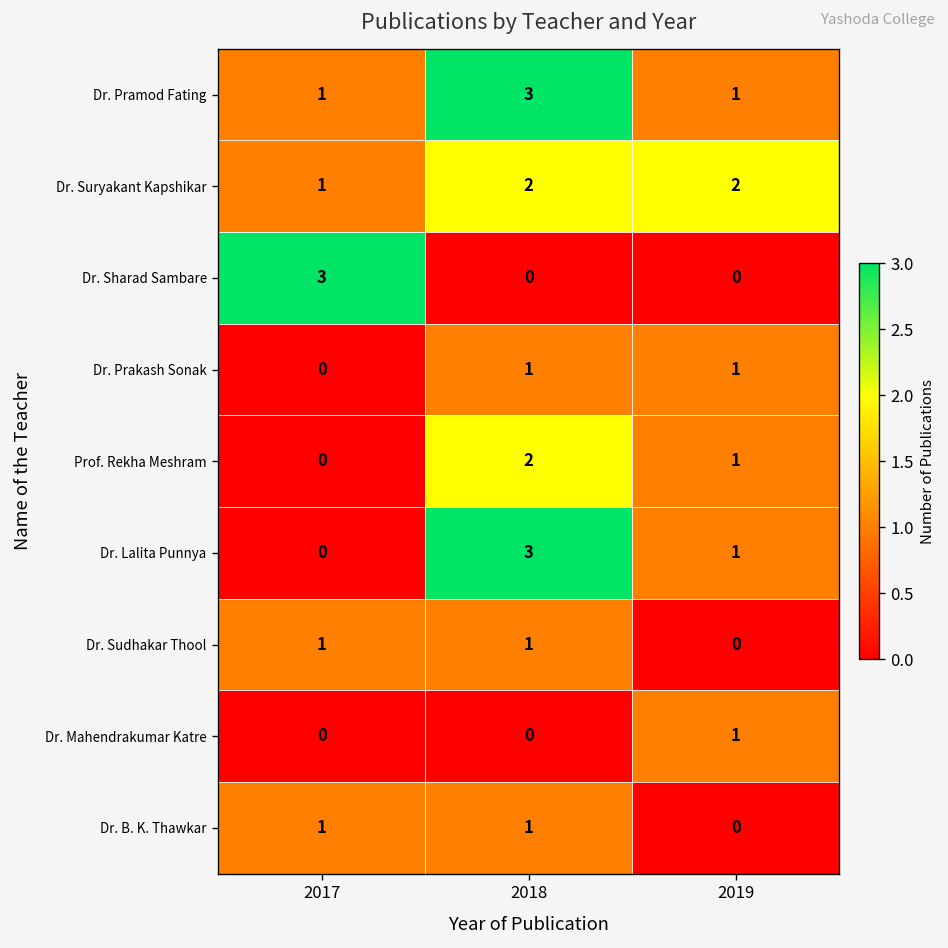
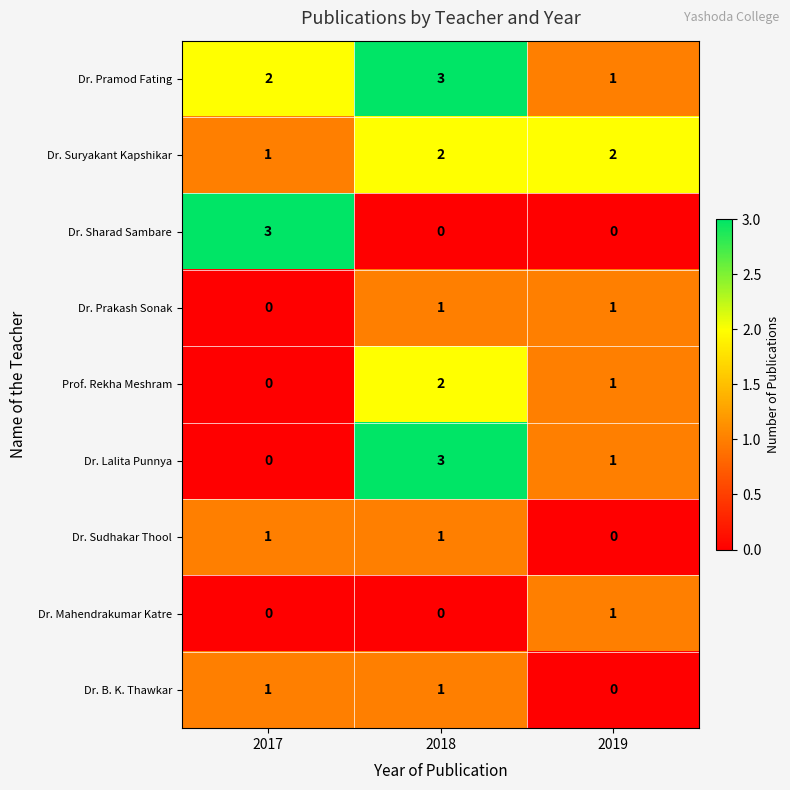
  {
    "Dr. Pramod Fating": {
-     "2017": 1,
+     "2017": 2,
      "2018": 3,
      "2019": 1
    },
    "Dr. Suryakant Kapshikar": {
      "2017": 1,
      "2018": 2,
      "2019": 2
    },
    "Dr. Sharad Sambare": {
      "2017": 3,
      "2018": 0,
      "2019": 0
    },
    "Dr. Prakash Sonak": {
      "2017": 0,
      "2018": 1,
      "2019": 1
    },
    "Prof. Rekha Meshram": {
      "2017": 0,
      "2018": 2,
      "2019": 1
    },
    "Dr. Lalita Punnya": {
      "2017": 0,
      "2018": 3,
      "2019": 1
    },
    "Dr. Sudhakar Thool": {
      "2017": 1,
      "2018": 1,
      "2019": 0
    },
    "Dr. Mahendrakumar Katre": {
      "2017": 0,
      "2018": 0,
      "2019": 1
    },
    "Dr. B. K. Thawkar": {
      "2017": 1,
      "2018": 1,
      "2019": 0
    }
  }
